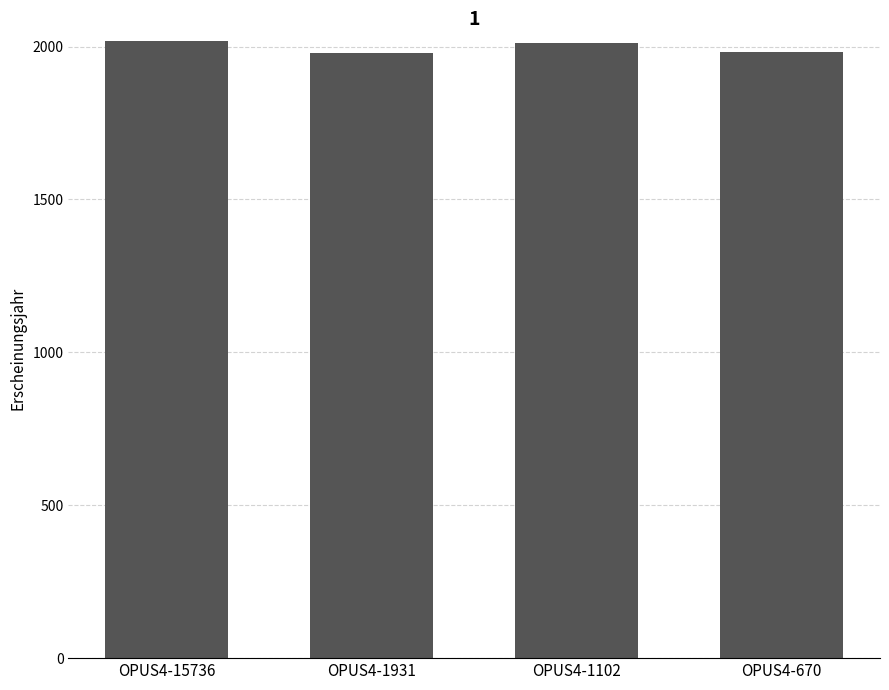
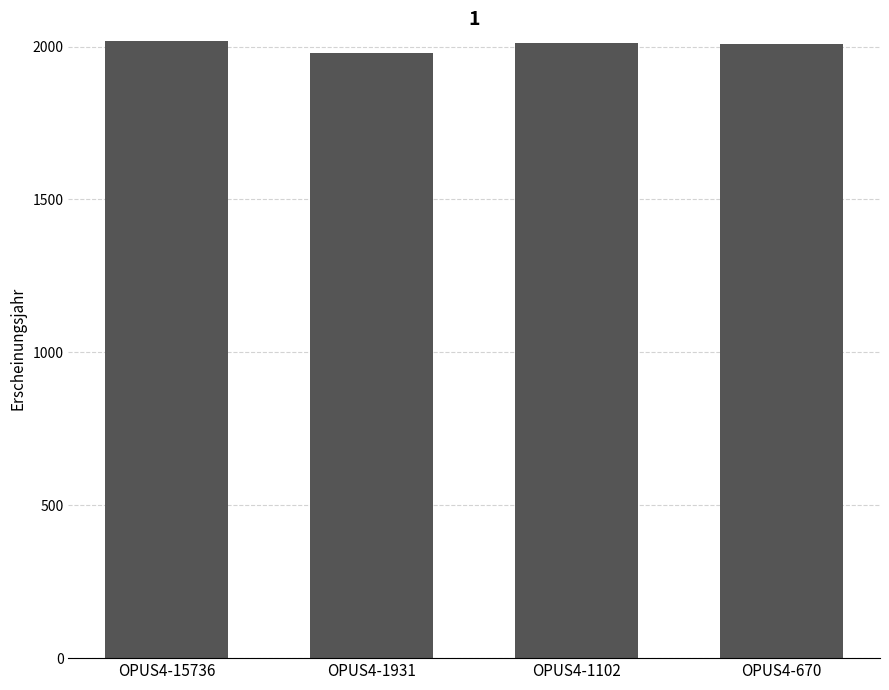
  {
    "OPUS4-15736": 2020,
    "OPUS4-1931": 1980,
    "OPUS4-1102": 2010,
-   "OPUS4-670": 1980
+   "OPUS4-670": 2010
  }
